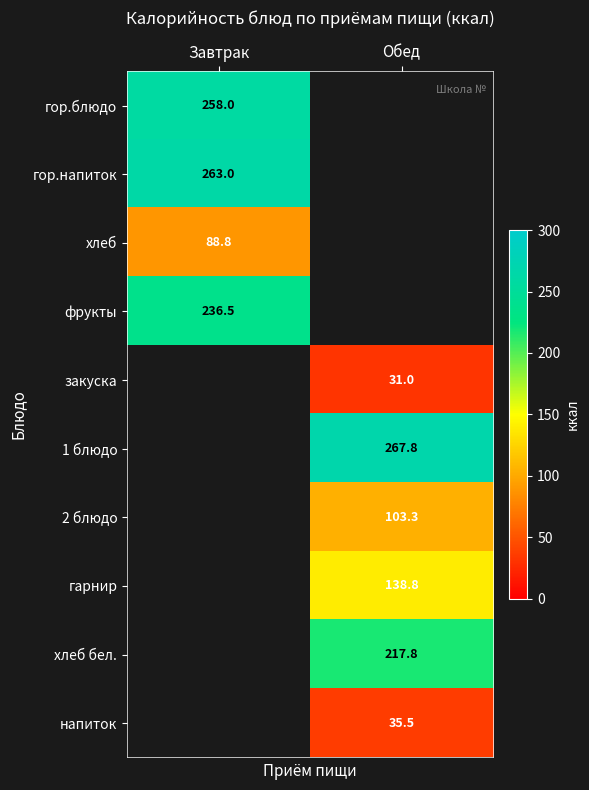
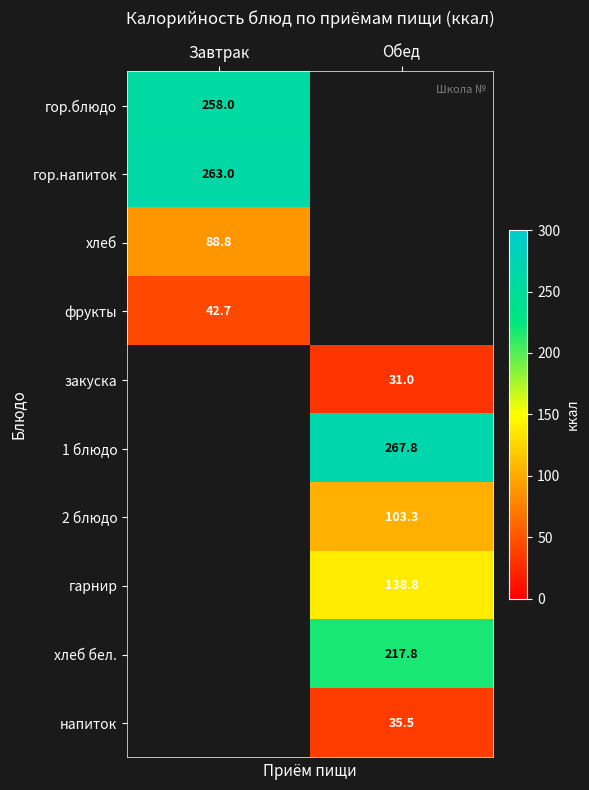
  {
    "гор.блюдо": {
      "Завтрак": 258.0
    },
    "гор.напиток": {
      "Завтрак": 263.0
    },
    "хлеб": {
      "Завтрак": 88.8
    },
    "фрукты": {
-     "Завтрак": 236.5
+     "Завтрак": 42.7
    },
    "закуска": {
      "Обед": 31.0
    },
    "1 блюдо": {
      "Обед": 267.8
    },
    "2 блюдо": {
      "Обед": 103.3
    },
    "гарнир": {
      "Обед": 138.8
    },
    "хлеб бел.": {
      "Обед": 217.8
    },
    "напиток": {
      "Обед": 35.5
    }
  }
